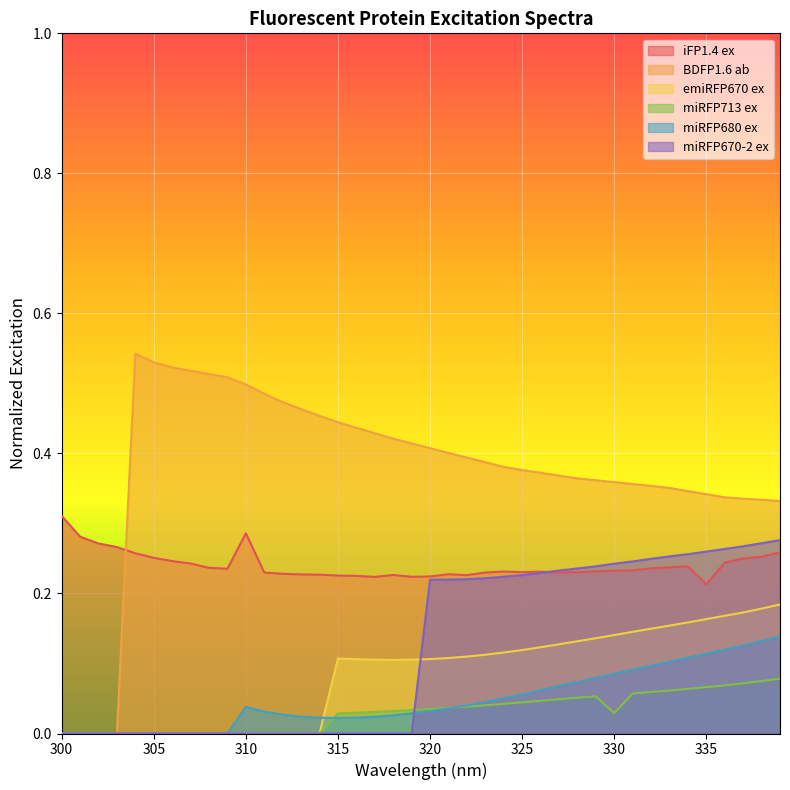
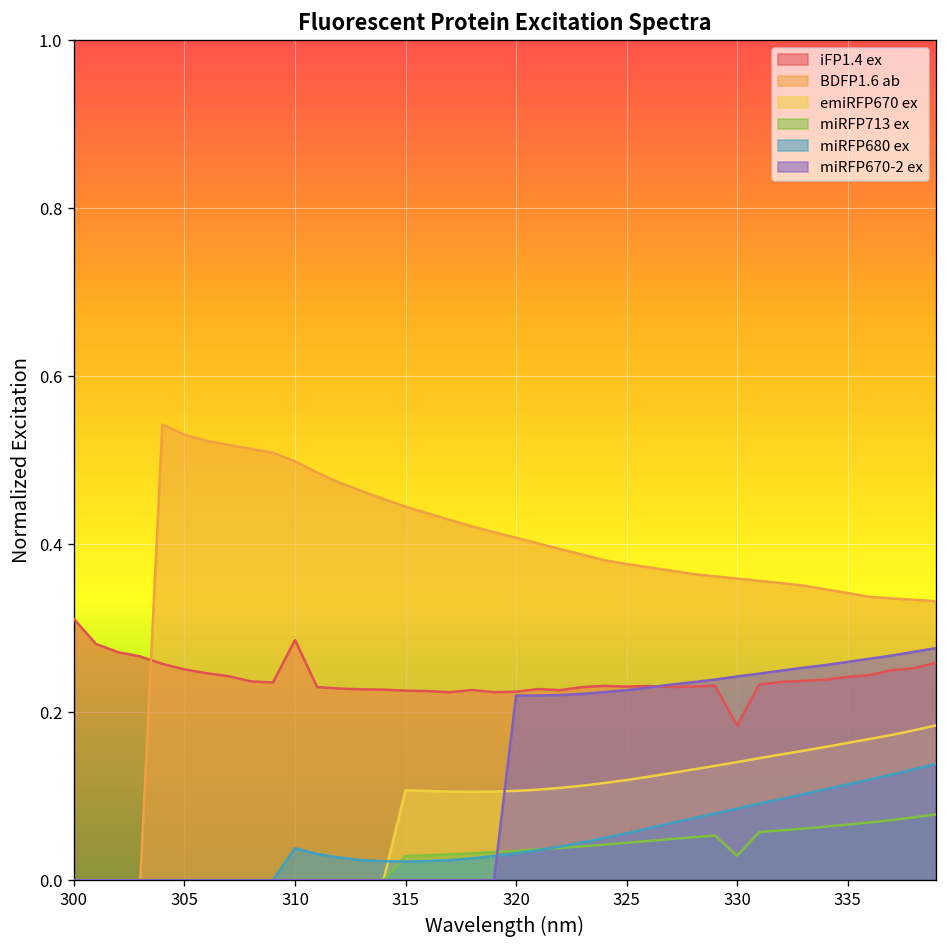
  {
    "iFP1.4 ex": {
      "300": 0.31,
      "305": 0.25,
      "310": 0.29,
      "315": 0.23,
      "320": 0.22,
      "325": 0.23,
-     "330": 0.23,
-     "335": 0.21
+     "330": 0.18,
+     "335": 0.24
    },
    "miRFP713 ex": {
      "315": 0.03,
      "325": 0.04,
      "330": 0.03,
      "335": 0.07
    },
    "miRFP680 ex": {
      "310": 0.04,
      "315": 0.02,
      "325": 0.06,
      "330": 0.09,
      "335": 0.11
    },
    "miRFP670-2 ex": {
      "315": 0.00,
      "320": 0.22,
      "325": 0.23,
      "330": 0.24,
      "335": 0.26
    }
  }
